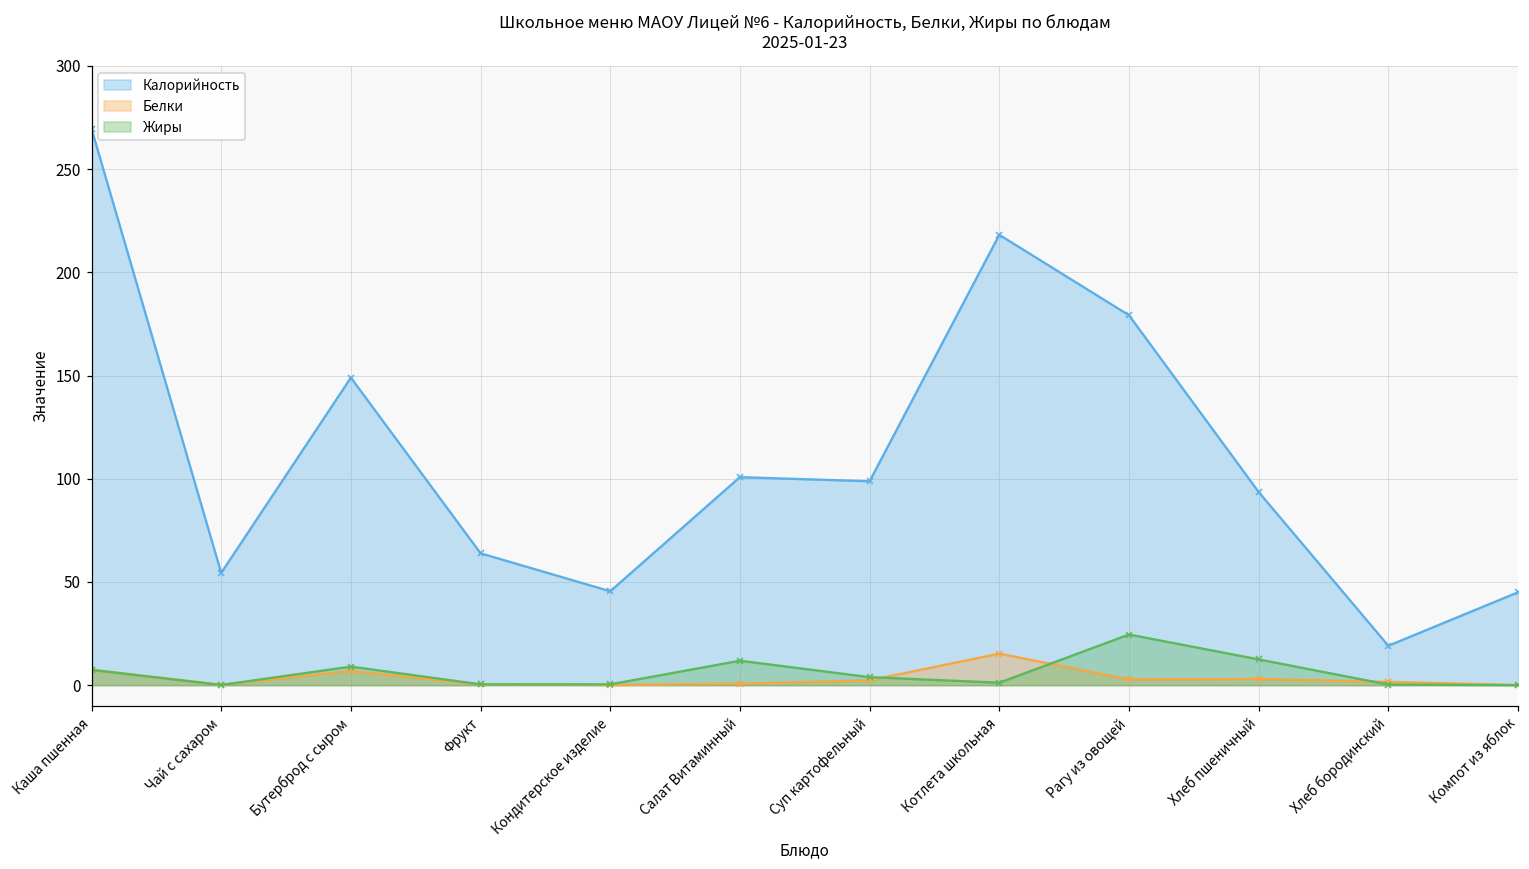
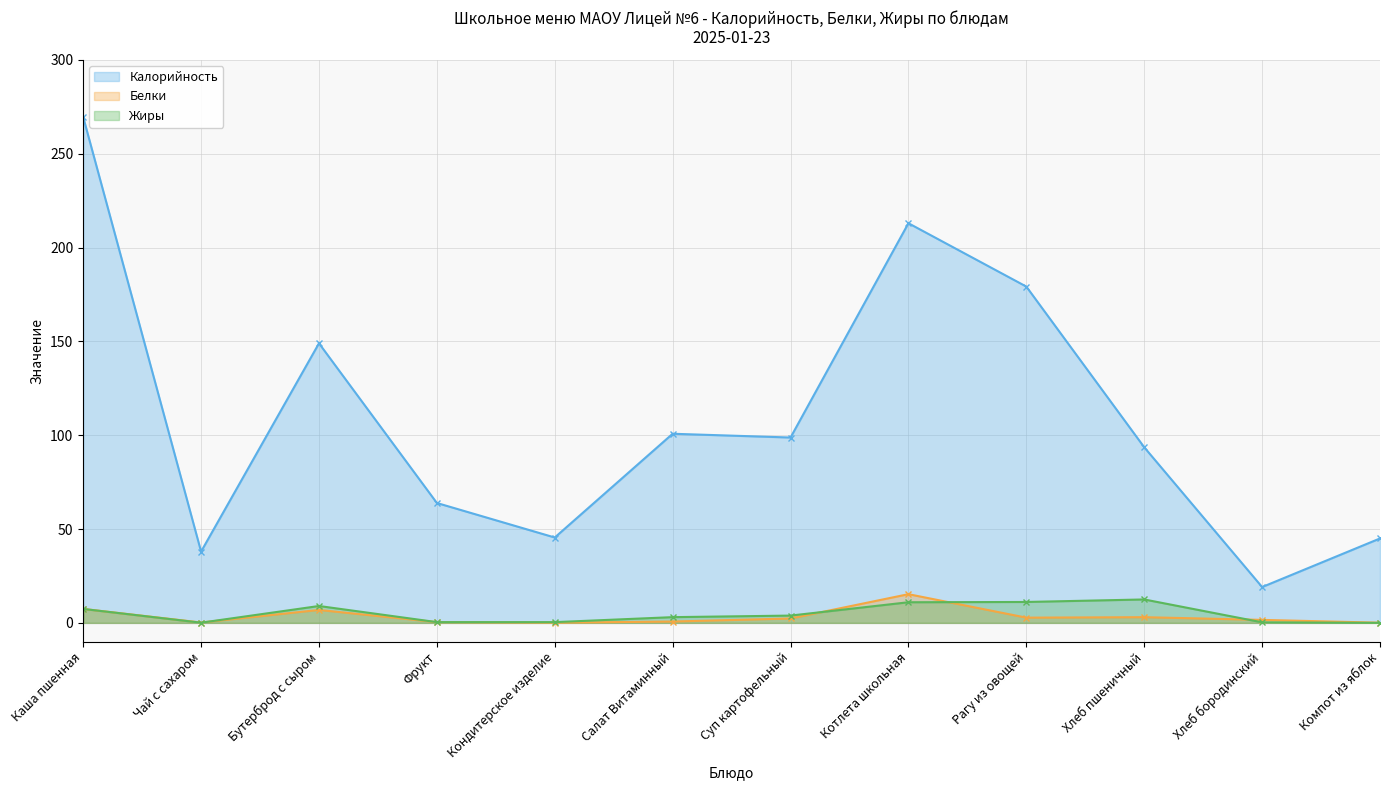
  {
    "Калорийность": {
      "Каша пшенная": 270,
-     "Чай с сахаром": 54,
+     "Чай с сахаром": 38,
      "Бутерброд с сыром": 149,
      "Фрукт": 64,
      "Кондитерское изделие": 46,
      "Салат Витаминный": 101,
      "Суп картофельный": 99,
-     "Котлета школьная": 218,
+     "Котлета школьная": 213,
      "Рагу из овощей": 179,
      "Хлеб пшеничный": 94,
      "Хлеб бородинский": 19,
      "Компот из яблок": 45
    },
    "Белки": {
      "Бутерброд с сыром": 7,
      "Салат Витаминный": 1,
      "Суп картофельный": 2,
      "Котлета школьная": 15,
      "Рагу из овощей": 3,
      "Хлеб пшеничный": 3
    },
    "Жиры": {
      "Бутерброд с сыром": 9,
-     "Салат Витаминный": 12,
+     "Салат Витаминный": 3,
      "Суп картофельный": 4,
-     "Котлета школьная": 1,
-     "Рагу из овощей": 25,
+     "Котлета школьная": 11,
+     "Рагу из овощей": 11,
      "Хлеб пшеничный": 12
    }
  }
